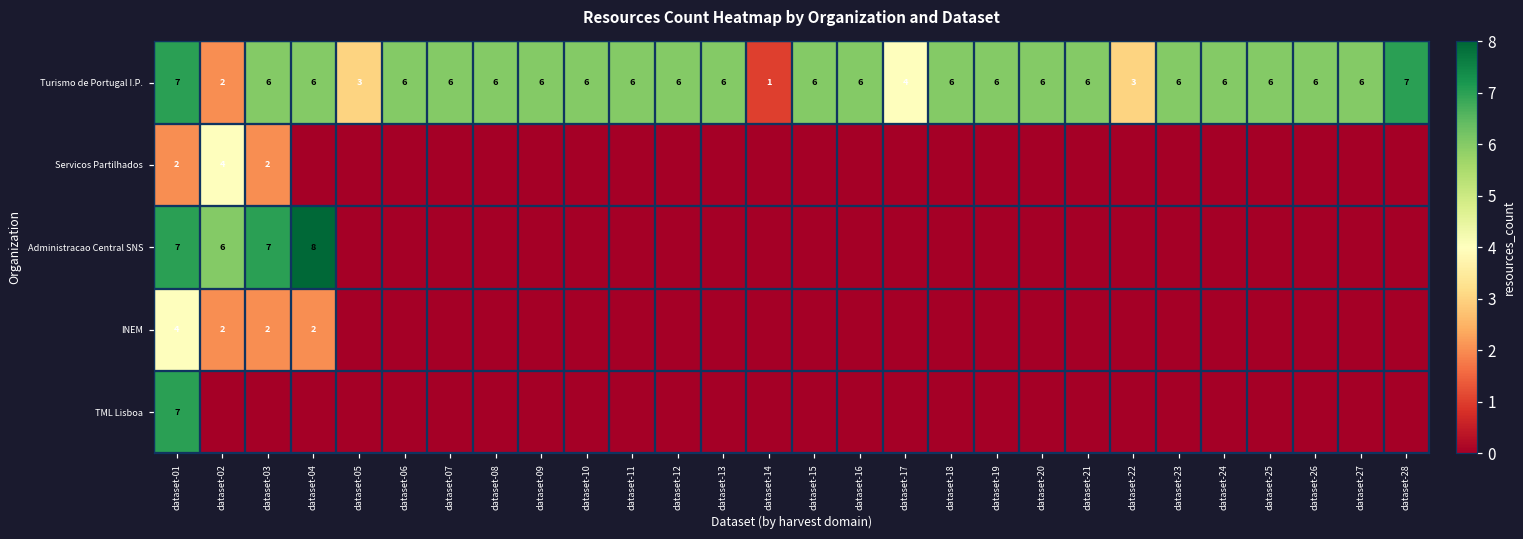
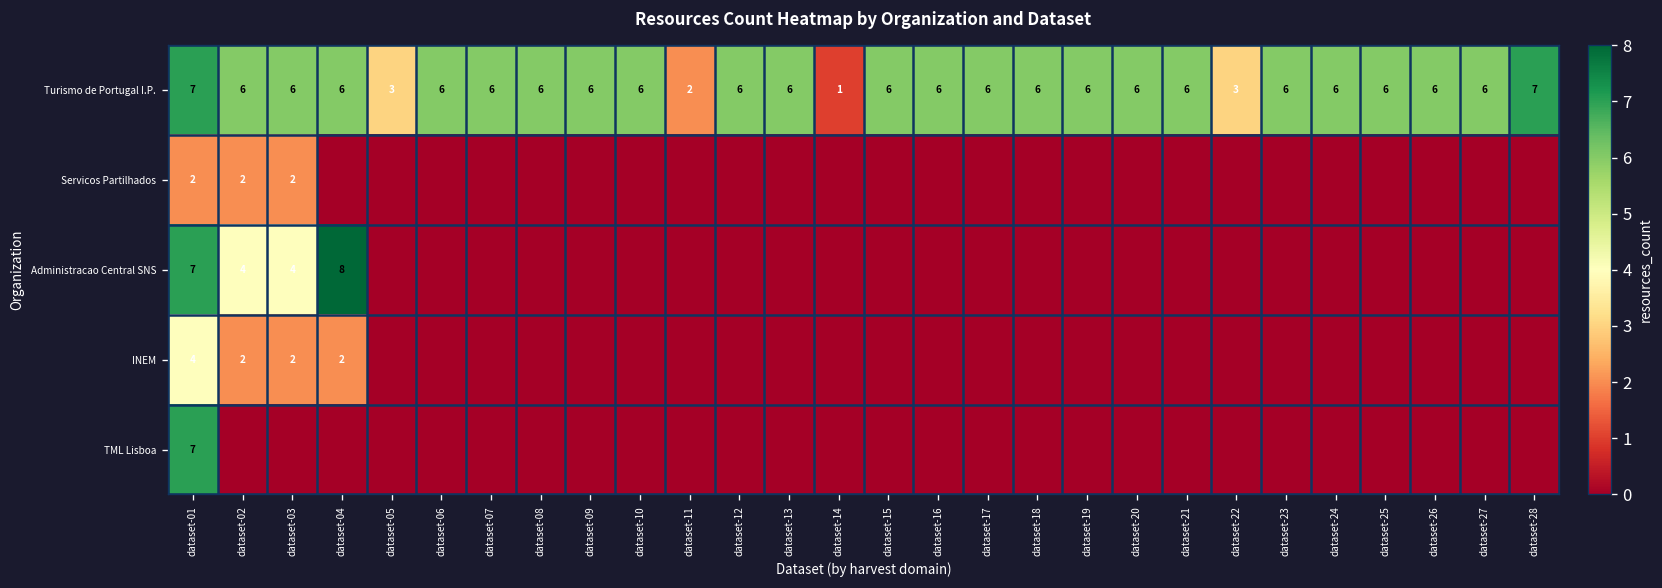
  {
    "Turismo de Portugal I.P.": {
      "dataset-01": 7,
-     "dataset-02": 2,
+     "dataset-02": 6,
      "dataset-03": 6,
      "dataset-04": 6,
      "dataset-05": 3,
      "dataset-06": 6,
      "dataset-07": 6,
      "dataset-08": 6,
      "dataset-09": 6,
      "dataset-10": 6,
-     "dataset-11": 6,
+     "dataset-11": 2,
      "dataset-12": 6,
      "dataset-13": 6,
      "dataset-14": 1,
      "dataset-15": 6,
      "dataset-16": 6,
-     "dataset-17": 4,
+     "dataset-17": 6,
      "dataset-18": 6,
      "dataset-19": 6,
      "dataset-20": 6,
      "dataset-21": 6,
      "dataset-22": 3,
      "dataset-23": 6,
      "dataset-24": 6,
      "dataset-25": 6,
      "dataset-26": 6,
      "dataset-27": 6,
      "dataset-28": 7
    },
    "Servicos Partilhados": {
      "dataset-01": 2,
-     "dataset-02": 4,
+     "dataset-02": 2,
      "dataset-03": 2
    },
    "Administracao Central SNS": {
      "dataset-01": 7,
-     "dataset-02": 6,
-     "dataset-03": 7,
+     "dataset-02": 4,
+     "dataset-03": 4,
      "dataset-04": 8
    },
    "INEM": {
      "dataset-01": 4,
      "dataset-02": 2,
      "dataset-03": 2,
      "dataset-04": 2
    },
    "TML Lisboa": {
      "dataset-01": 7
    }
  }
